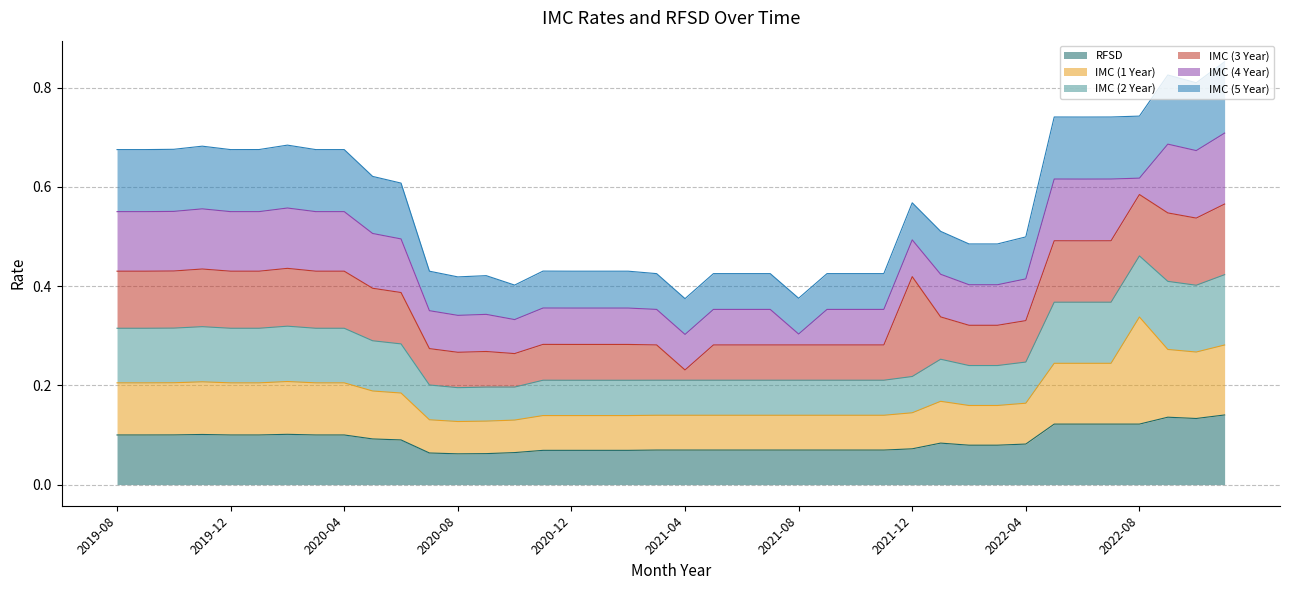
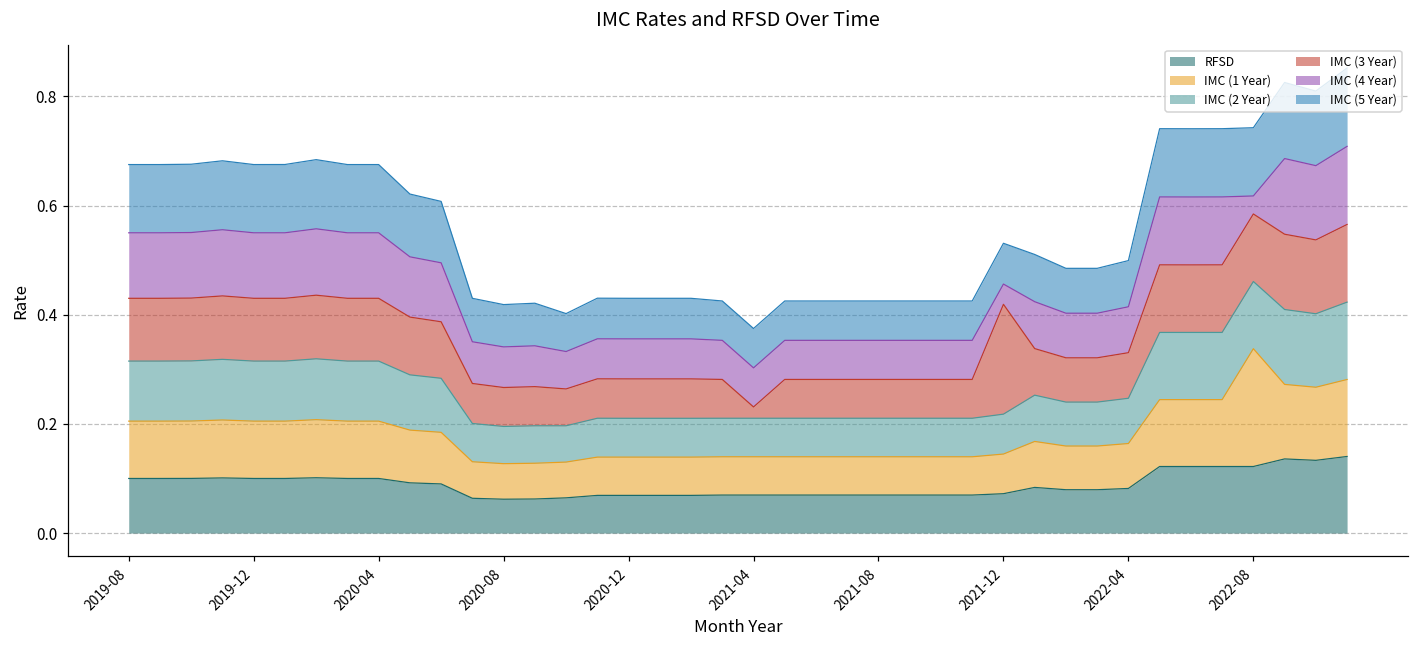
  {
    "RFSD": {
      "2019-08": 0.10,
      "2019-12": 0.10,
      "2020-04": 0.10,
      "2020-08": 0.06,
      "2020-12": 0.07,
      "2021-04": 0.07,
      "2021-08": 0.07,
      "2021-12": 0.07,
      "2022-04": 0.08,
      "2022-08": 0.12
    },
    "IMC (1 Year)": {
      "2019-08": 0.11,
      "2019-12": 0.11,
      "2020-04": 0.11,
      "2020-08": 0.07,
      "2020-12": 0.07,
      "2021-04": 0.07,
      "2021-08": 0.07,
      "2021-12": 0.07,
      "2022-04": 0.08,
      "2022-08": 0.22
    },
    "IMC (3 Year)": {
      "2019-08": 0.11,
      "2019-12": 0.11,
      "2020-04": 0.11,
      "2020-08": 0.07,
      "2020-12": 0.07,
      "2021-04": 0.02,
      "2021-08": 0.07,
      "2021-12": 0.20,
      "2022-04": 0.08,
      "2022-08": 0.12
    },
    "IMC (4 Year)": {
      "2019-08": 0.12,
      "2019-12": 0.12,
      "2020-04": 0.12,
      "2020-08": 0.07,
      "2020-12": 0.07,
      "2021-04": 0.07,
-     "2021-08": 0.02,
-     "2021-12": 0.07,
+     "2021-08": 0.07,
+     "2021-12": 0.04,
      "2022-04": 0.08,
      "2022-08": 0.03
    }
  }
